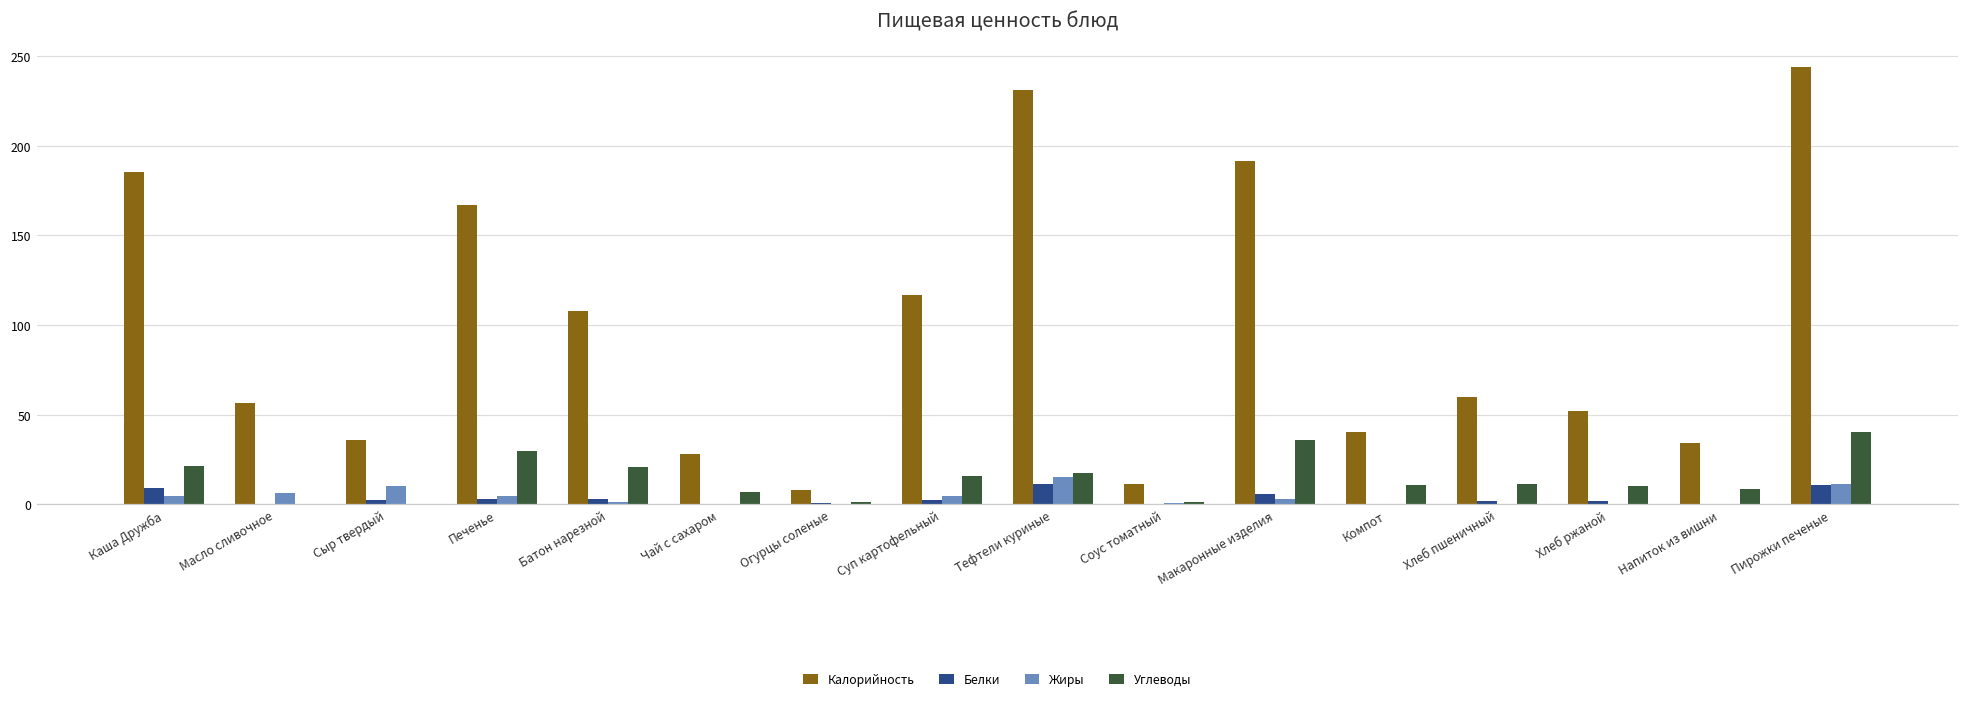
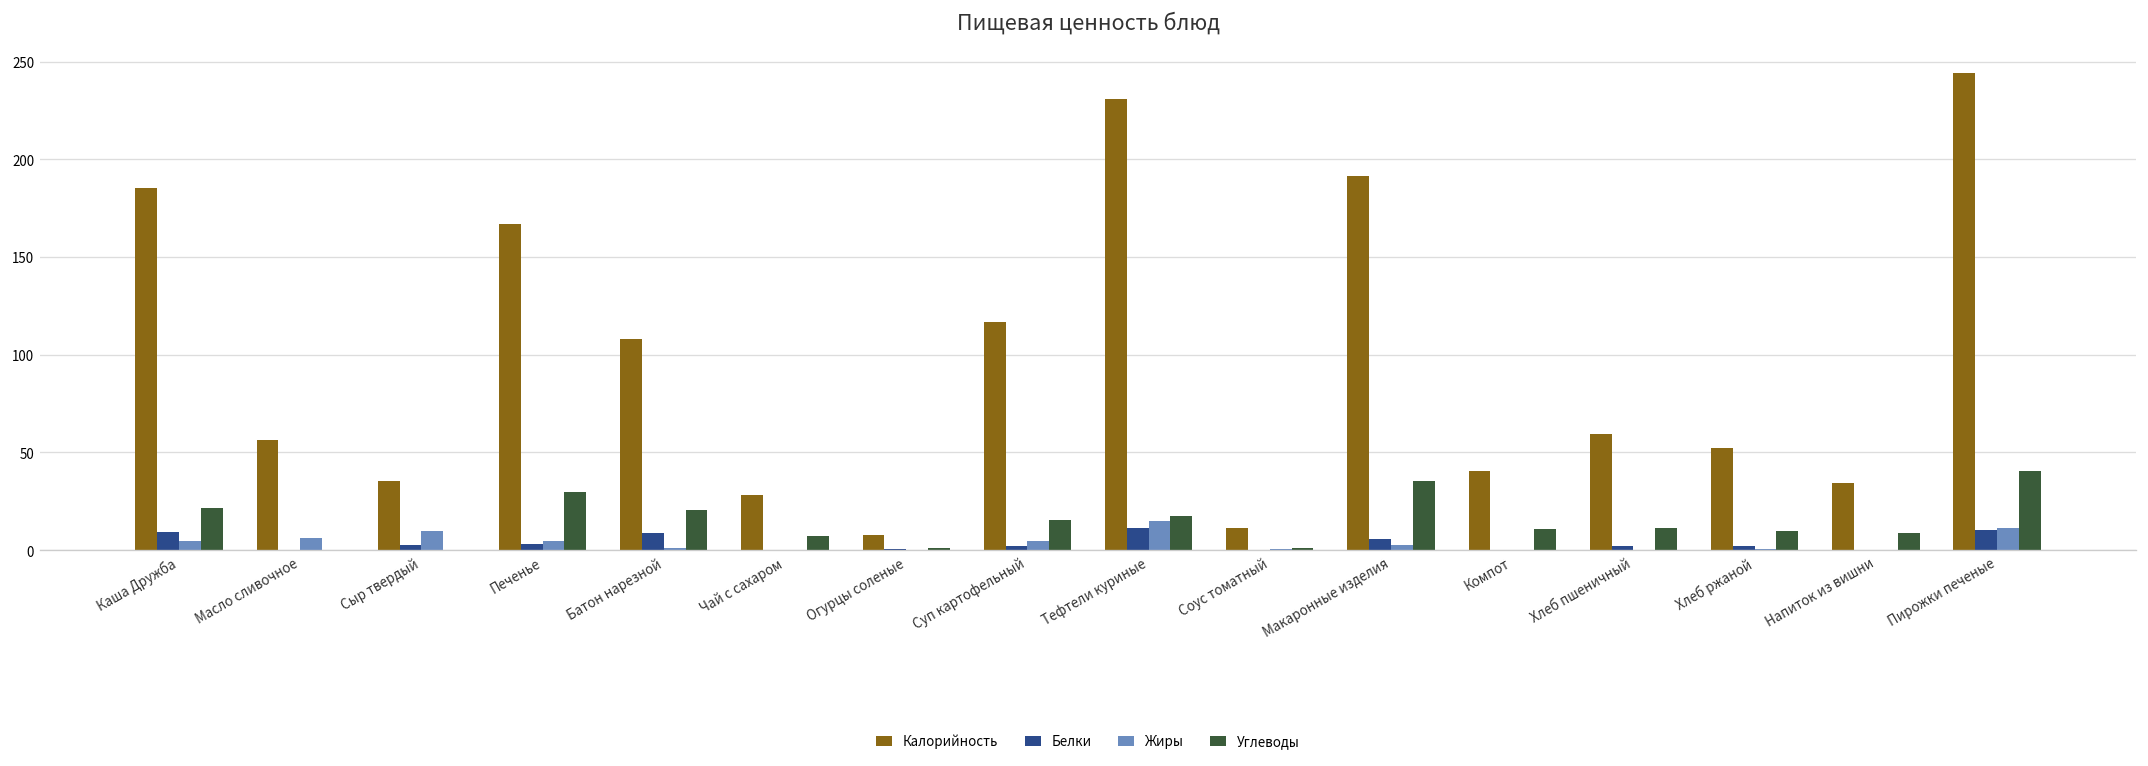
  {
    "Калорийность": {
      "Каша Дружба": 185,
      "Масло сливочное": 57,
      "Сыр твердый": 36,
      "Печенье": 167,
      "Батон нарезной": 108,
      "Чай с сахаром": 28,
      "Огурцы соленые": 8,
      "Суп картофельный": 117,
      "Тефтели куриные": 231,
      "Соус томатный": 12,
      "Макаронные изделия": 191,
      "Компот": 40,
      "Хлеб пшеничный": 60,
      "Хлеб ржаной": 52,
      "Напиток из вишни": 34,
      "Пирожки печеные": 244
    },
    "Белки": {
      "Каша Дружба": 9,
      "Сыр твердый": 3,
      "Печенье": 3,
-     "Батон нарезной": 3,
+     "Батон нарезной": 9,
      "Суп картофельный": 2,
      "Тефтели куриные": 11,
      "Макаронные изделия": 6,
      "Хлеб пшеничный": 2,
      "Хлеб ржаной": 2,
      "Пирожки печеные": 11
    },
    "Жиры": {
      "Каша Дружба": 5,
      "Масло сливочное": 6,
      "Сыр твердый": 10,
      "Печенье": 5,
      "Суп картофельный": 5,
      "Тефтели куриные": 15,
      "Макаронные изделия": 3,
      "Компот": 0,
      "Пирожки печеные": 11
    },
    "Углеводы": {
      "Каша Дружба": 21,
      "Печенье": 30,
      "Батон нарезной": 21,
      "Чай с сахаром": 7,
      "Суп картофельный": 16,
      "Тефтели куриные": 17,
      "Макаронные изделия": 36,
      "Компот": 11,
      "Хлеб пшеничный": 11,
      "Хлеб ржаной": 10,
      "Напиток из вишни": 9,
      "Пирожки печеные": 40
    }
  }
